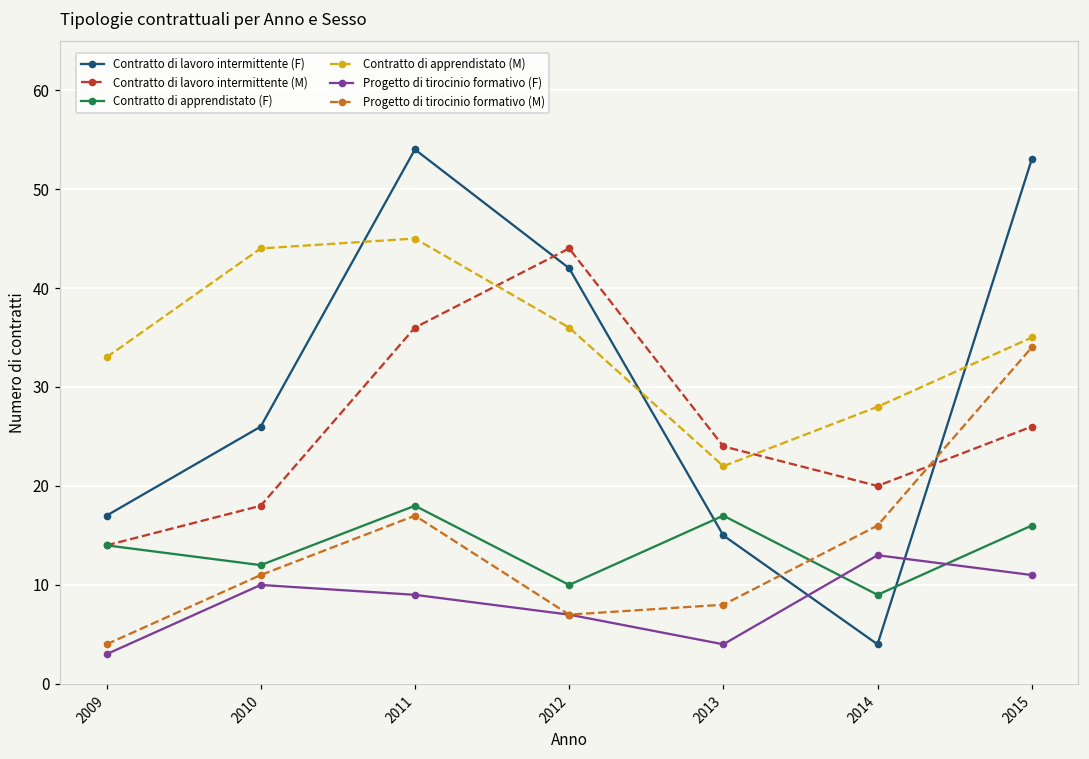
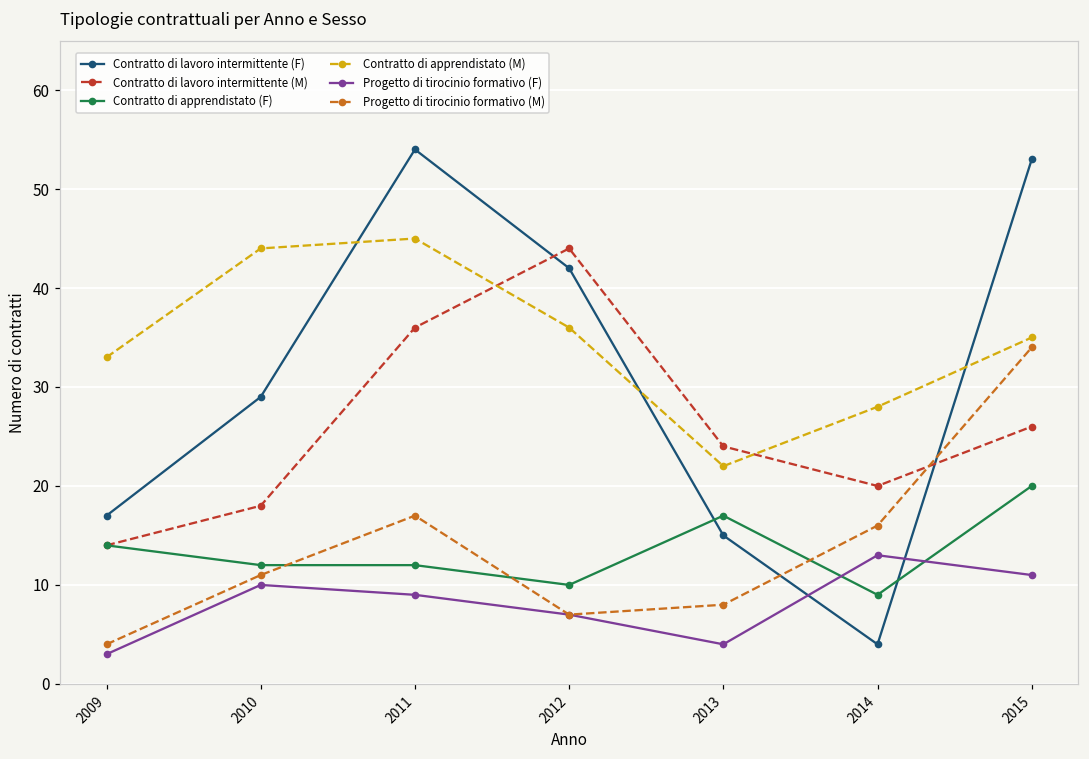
  {
    "Contratto di lavoro intermittente (F)": {
      "2009": 17,
-     "2010": 26,
+     "2010": 29,
      "2011": 54,
      "2012": 42,
      "2013": 15,
      "2014": 4,
      "2015": 53
    },
    "Contratto di apprendistato (F)": {
      "2010": 12,
-     "2011": 18,
+     "2011": 12,
      "2012": 10,
      "2013": 17,
      "2014": 9,
-     "2015": 16
+     "2015": 20
    },
    "Contratto di apprendistato (M)": {
      "2009": 33,
      "2010": 44,
      "2011": 45,
      "2012": 36,
      "2013": 22,
      "2014": 28,
      "2015": 35
    },
    "Progetto di tirocinio formativo (F)": {
      "2009": 3,
      "2010": 10,
      "2011": 9,
      "2013": 4,
      "2014": 13,
      "2015": 11
    }
  }
